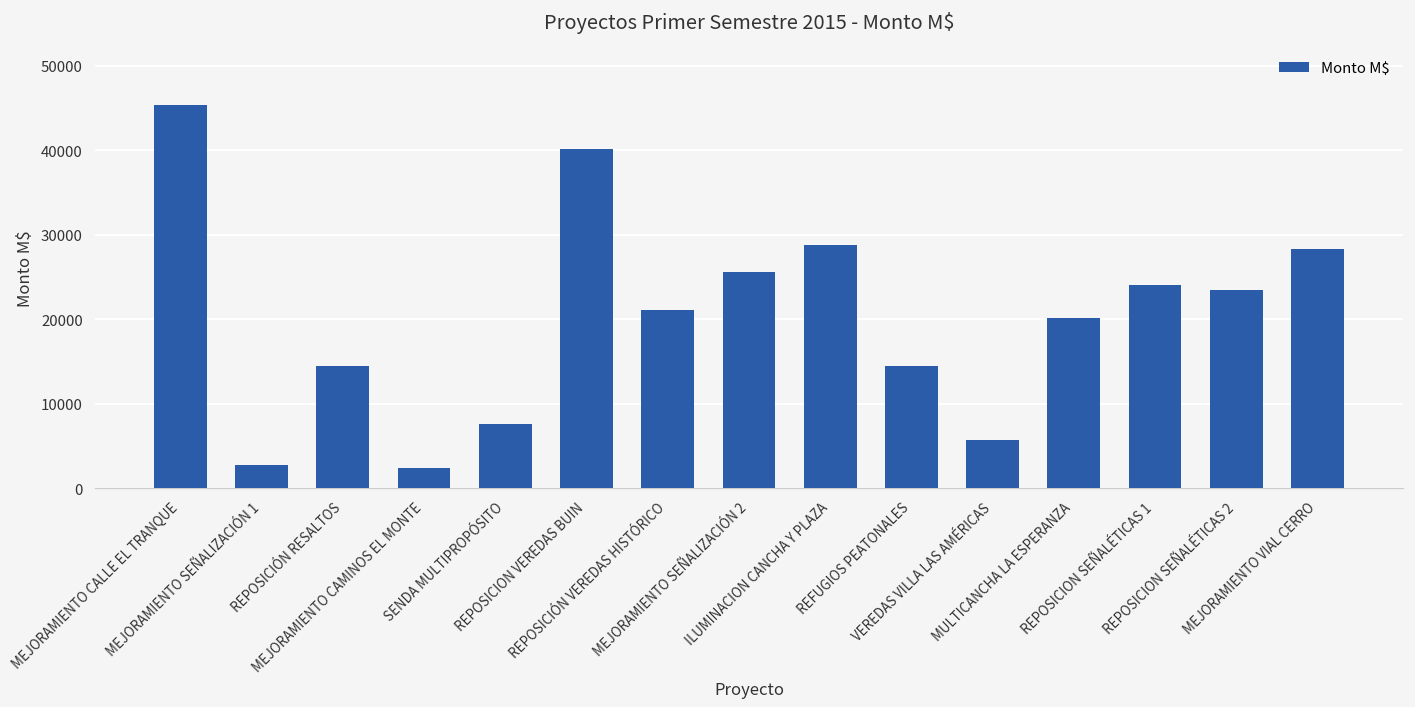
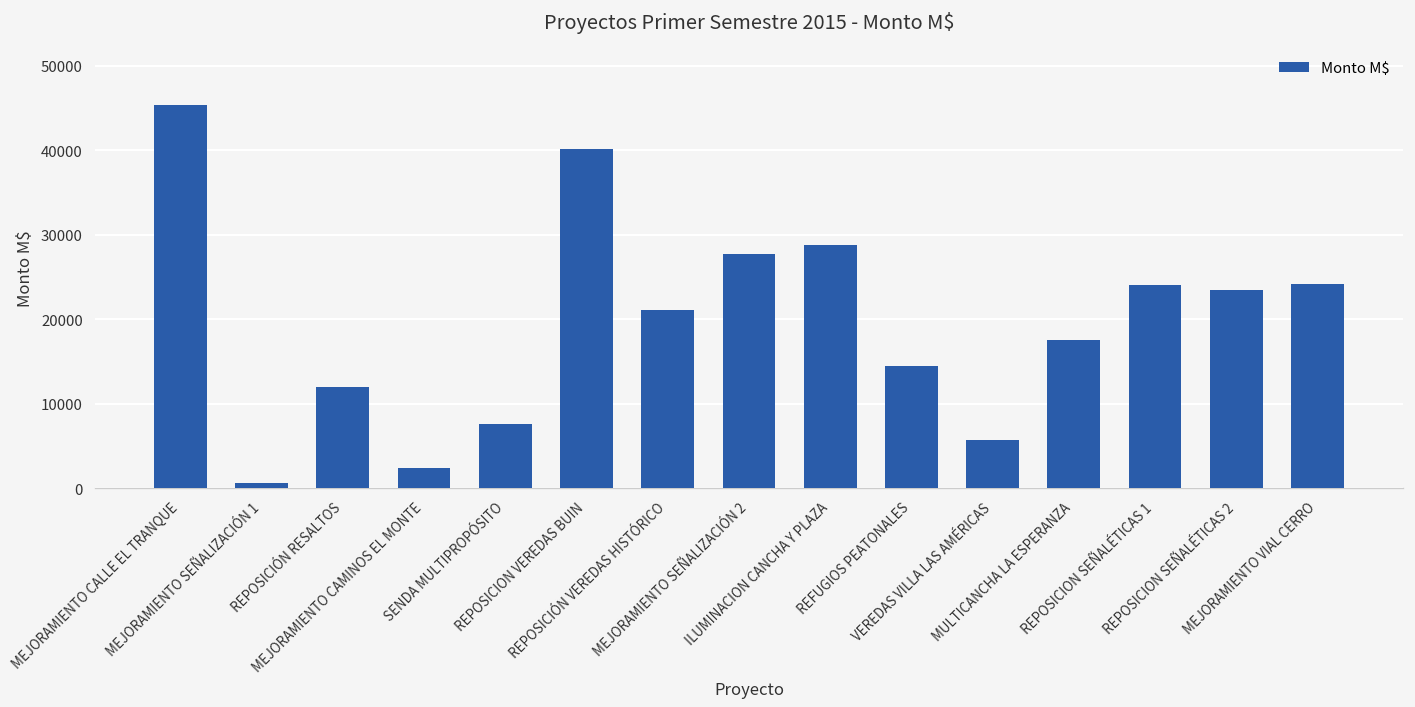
  {
    "MEJORAMIENTO CALLE EL TRANQUE": 45000,
-   "MEJORAMIENTO SEÑALIZACIÓN 1": 3000,
-   "REPOSICIÓN RESALTOS": 14000,
+   "MEJORAMIENTO SEÑALIZACIÓN 1": 1000,
+   "REPOSICIÓN RESALTOS": 12000,
    "MEJORAMIENTO CAMINOS EL MONTE": 2000,
    "SENDA MULTIPROPÓSITO": 8000,
    "REPOSICION VEREDAS BUIN": 40000,
    "REPOSICIÓN VEREDAS HISTÓRICO": 21000,
-   "MEJORAMIENTO SEÑALIZACIÓN 2": 26000,
+   "MEJORAMIENTO SEÑALIZACIÓN 2": 28000,
    "ILUMINACION CANCHA Y PLAZA": 29000,
    "REFUGIOS PEATONALES": 14000,
    "VEREDAS VILLA LAS AMÉRICAS": 6000,
-   "MULTICANCHA LA ESPERANZA": 20000,
+   "MULTICANCHA LA ESPERANZA": 18000,
    "REPOSICION SEÑALÉTICAS 1": 24000,
    "REPOSICION SEÑALÉTICAS 2": 23000,
-   "MEJORAMIENTO VIAL CERRO": 28000
+   "MEJORAMIENTO VIAL CERRO": 24000
  }
